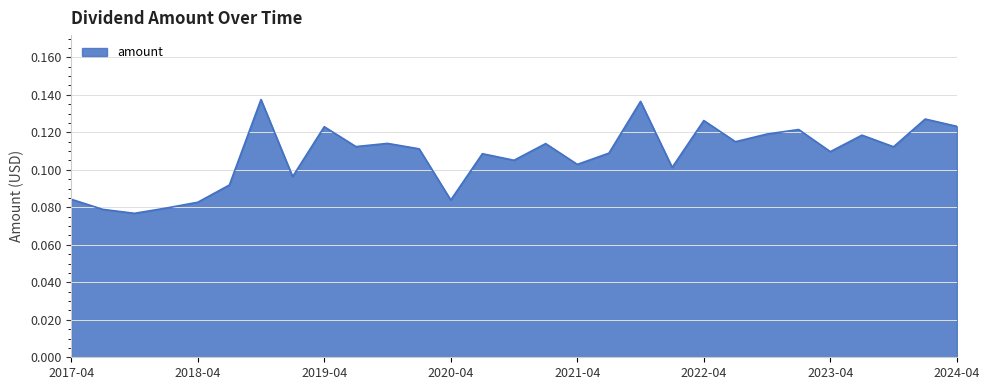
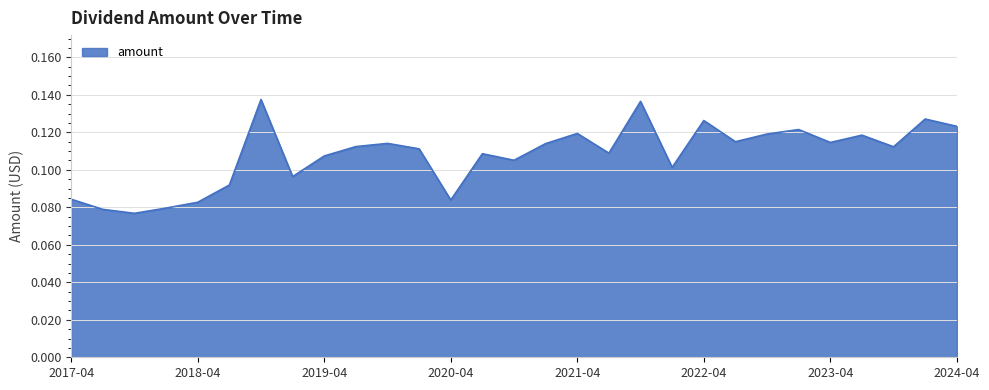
  {
    "2017-04": 0.084,
    "2018-04": 0.083,
-   "2019-04": 0.123,
+   "2019-04": 0.107,
    "2020-04": 0.084,
-   "2021-04": 0.103,
+   "2021-04": 0.119,
    "2022-04": 0.126,
-   "2023-04": 0.110,
+   "2023-04": 0.115,
    "2024-04": 0.123
  }
